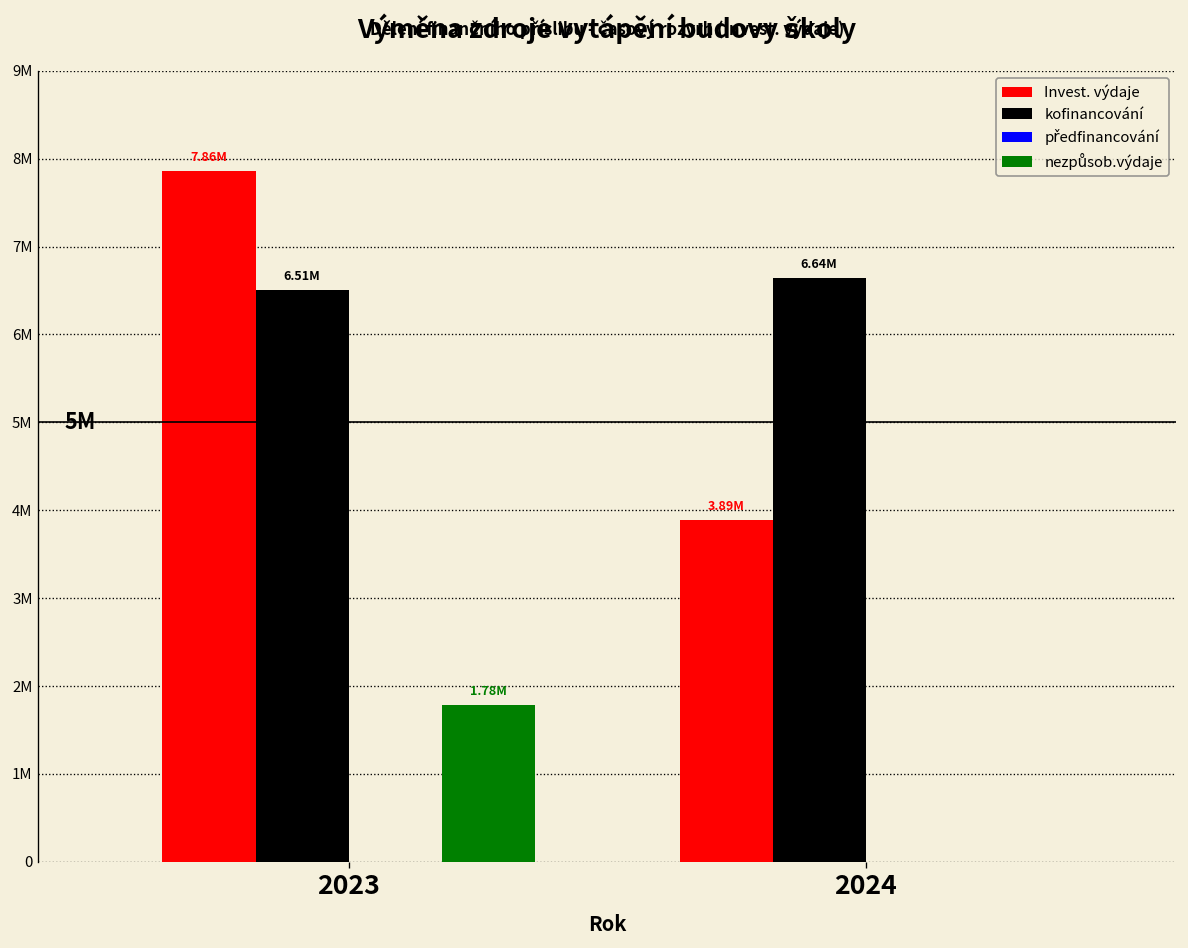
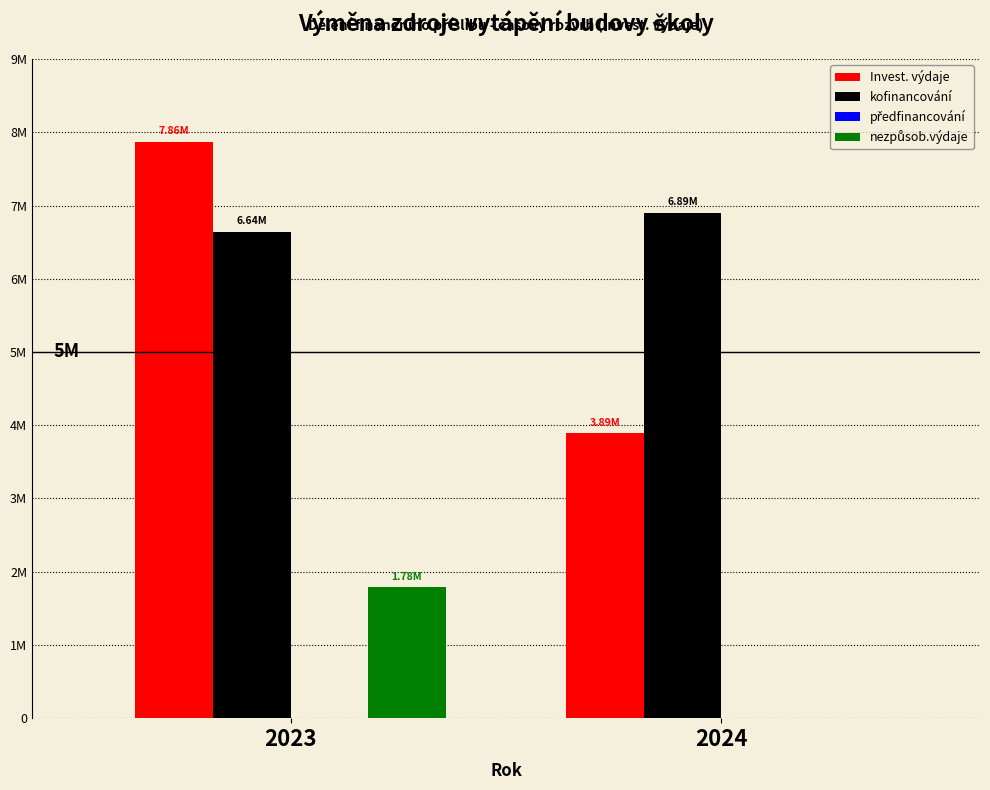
  {
    "Invest. výdaje": {
      "2023": "7.86M",
      "2024": "3.89M"
    },
    "kofinancování": {
-     "2023": "6.51M",
-     "2024": "6.64M"
+     "2023": "6.64M",
+     "2024": "6.89M"
    },
    "předfinancování": {
      "2023": "0",
      "2024": "0"
    },
    "nezpůsob.výdaje": {
      "2023": "1.78M"
    }
  }
